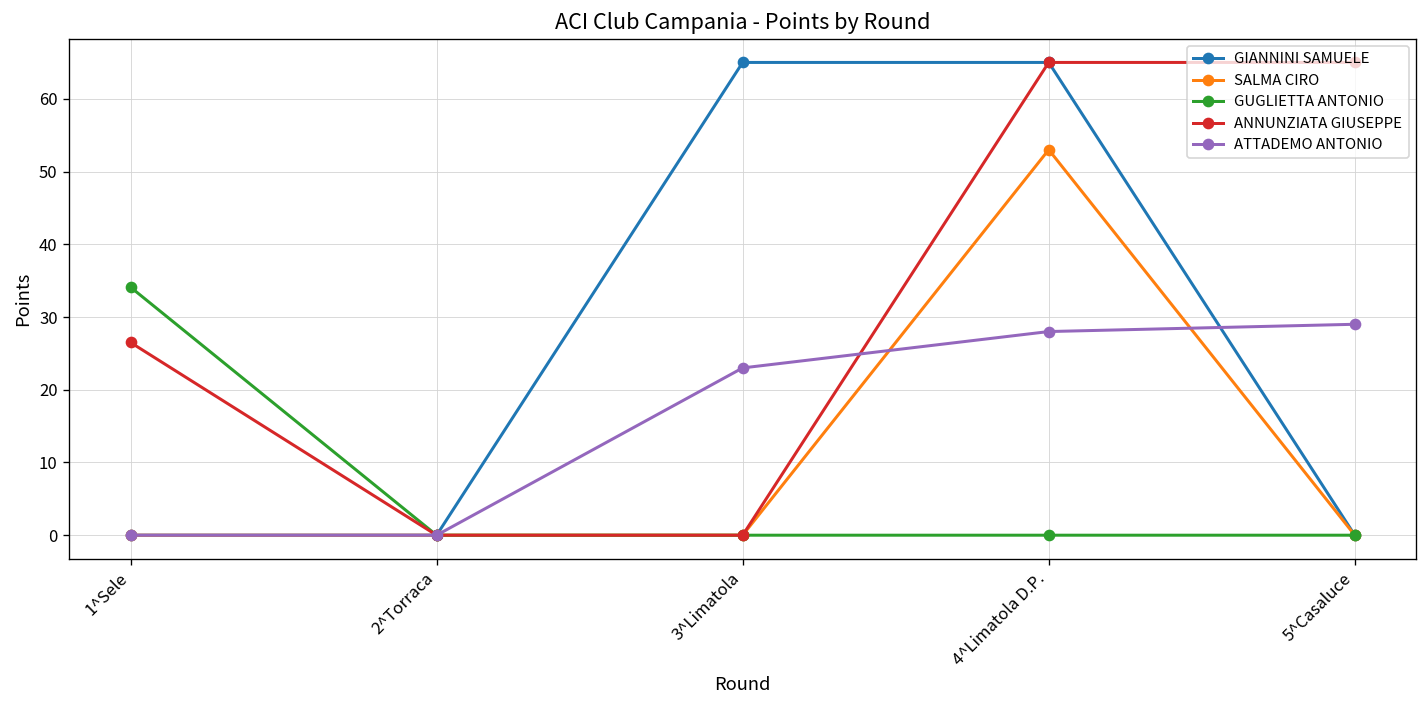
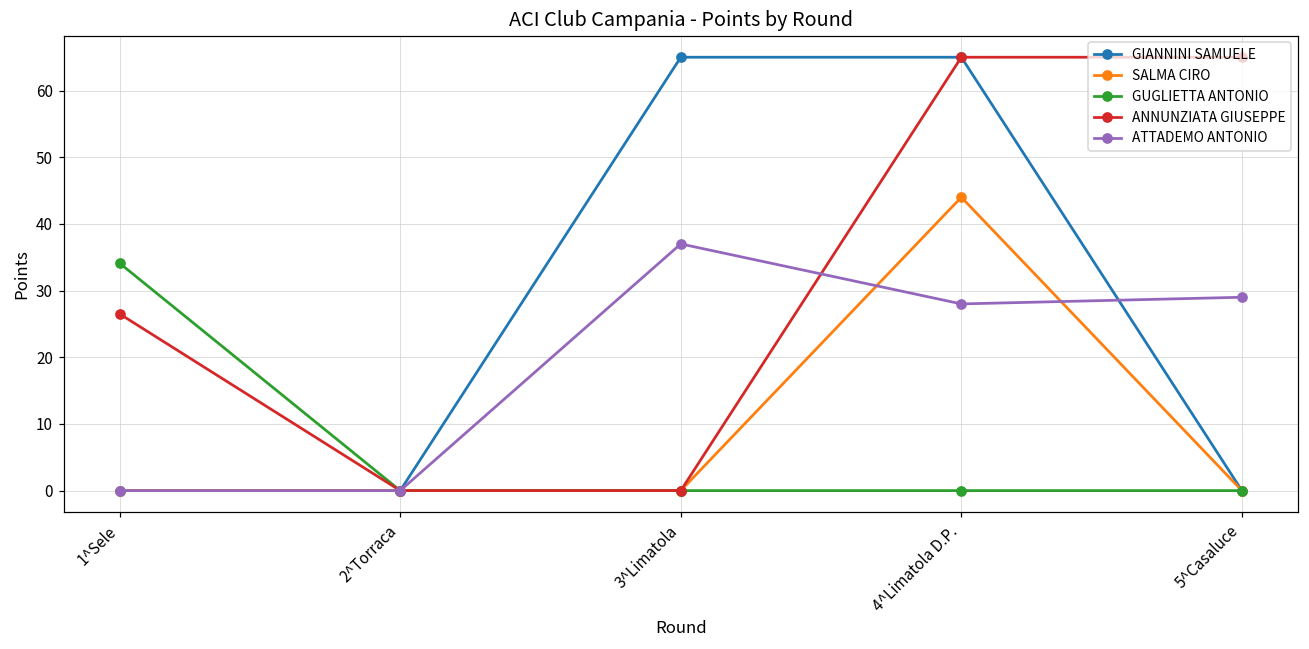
  {
    "GIANNINI SAMUELE": {
      "3^Limatola": 65
    },
    "SALMA CIRO": {
-     "4^Limatola D.P.": 53
+     "4^Limatola D.P.": 44
    },
    "GUGLIETTA ANTONIO": {
      "1^Sele": 34,
      "4^Limatola D.P.": 0
    },
    "ANNUNZIATA GIUSEPPE": {
      "1^Sele": 27
    },
    "ATTADEMO ANTONIO": {
-     "3^Limatola": 23,
+     "3^Limatola": 37,
      "4^Limatola D.P.": 28,
      "5^Casaluce": 29
    }
  }
